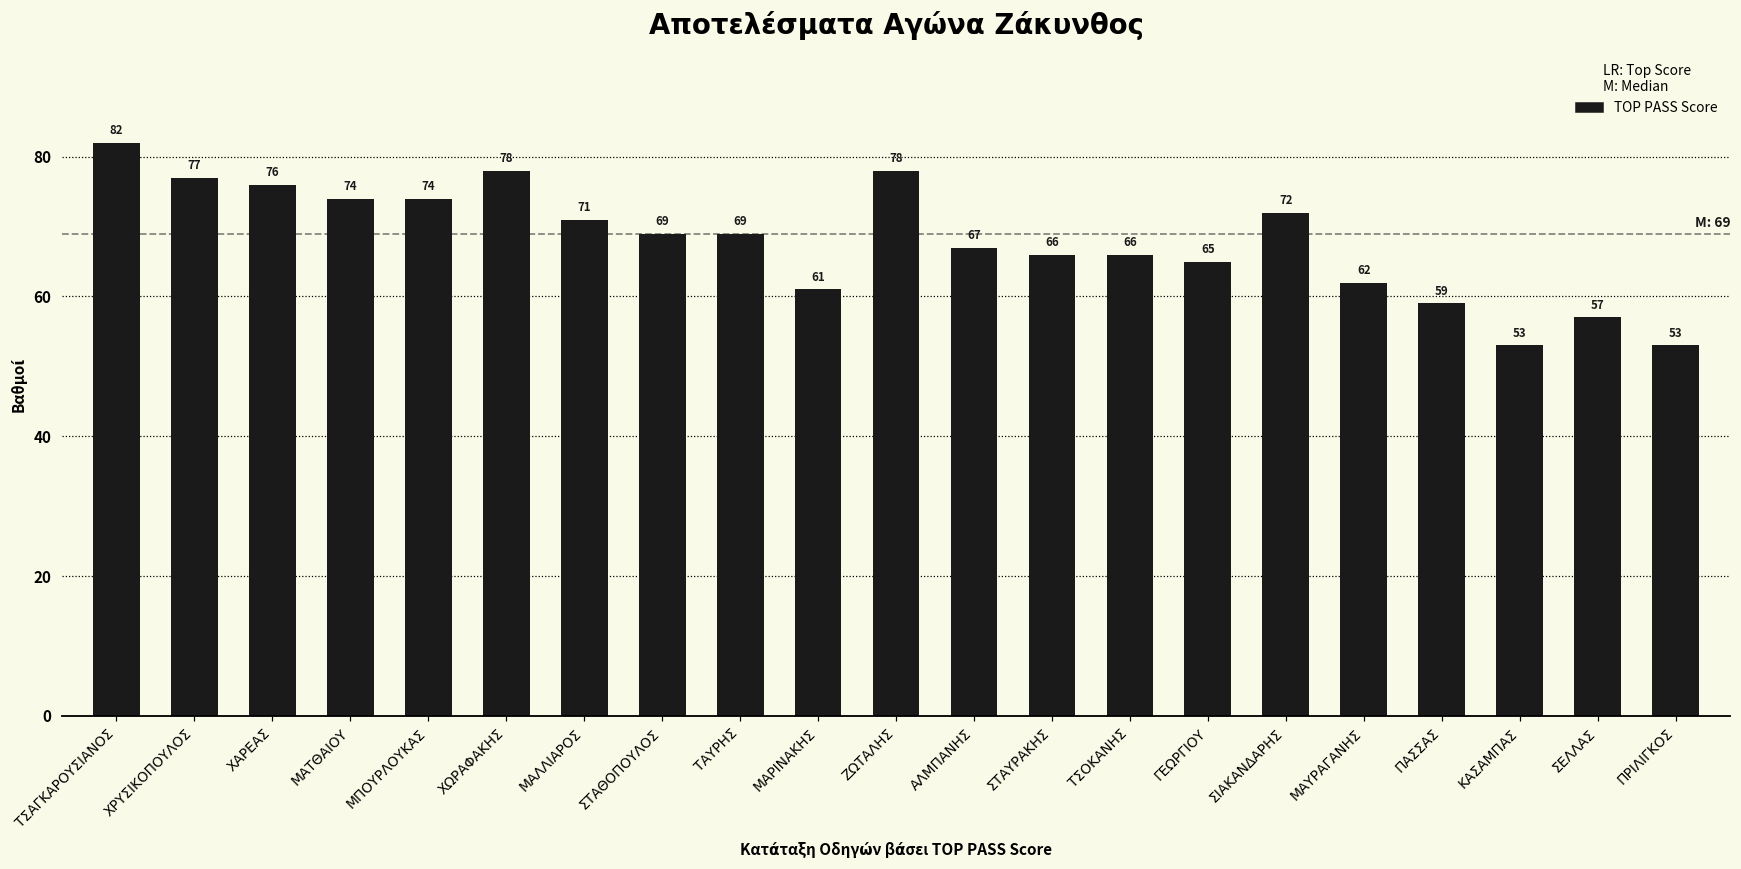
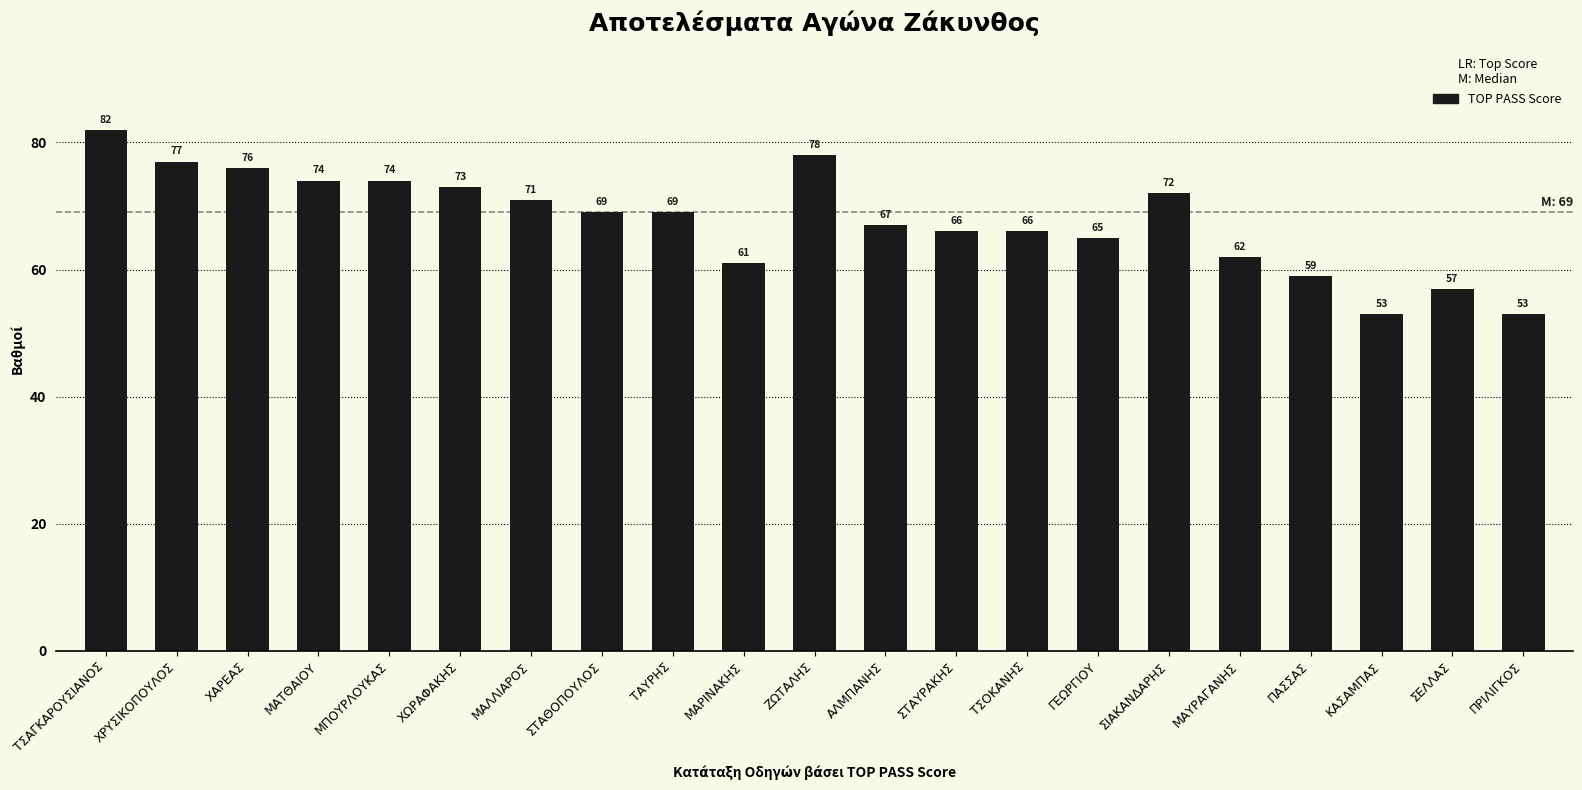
  {
    "ΤΣΑΓΚΑΡΟΥΣΙΑΝΟΣ": 82,
    "ΧΡΥΣΙΚΟΠΟΥΛΟΣ": 77,
    "ΧΑΡΕΑΣ": 76,
    "ΜΑΤΘΑΙΟΥ": 74,
    "ΜΠΟΥΡΛΟΥΚΑΣ": 74,
-   "ΧΩΡΑΦΑΚΗΣ": 78,
+   "ΧΩΡΑΦΑΚΗΣ": 73,
    "ΜΑΛΛΙΑΡΟΣ": 71,
    "ΣΤΑΘΟΠΟΥΛΟΣ": 69,
    "ΤΑΥΡΗΣ": 69,
    "ΜΑΡΙΝΑΚΗΣ": 61,
    "ΖΩΤΑΛΗΣ": 78,
    "ΑΛΜΠΑΝΗΣ": 67,
    "ΣΤΑΥΡΑΚΗΣ": 66,
    "ΤΣΟΚΑΝΗΣ": 66,
    "ΓΕΩΡΓΙΟΥ": 65,
    "ΣΙΑΚΑΝΔΑΡΗΣ": 72,
    "ΜΑΥΡΑΓΑΝΗΣ": 62,
    "ΠΑΣΣΑΣ": 59,
    "ΚΑΣΑΜΠΑΣ": 53,
    "ΣΕΛΛΑΣ": 57,
    "ΠΡΙΛΙΓΚΟΣ": 53
  }
